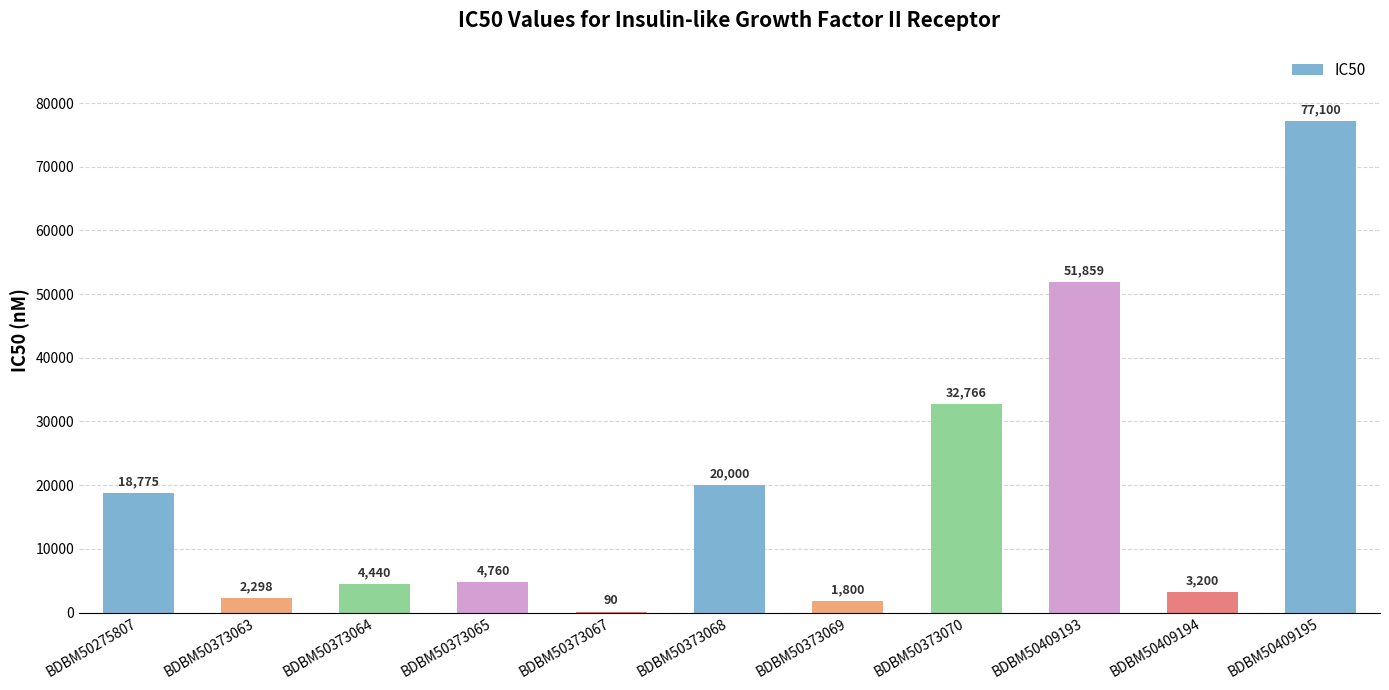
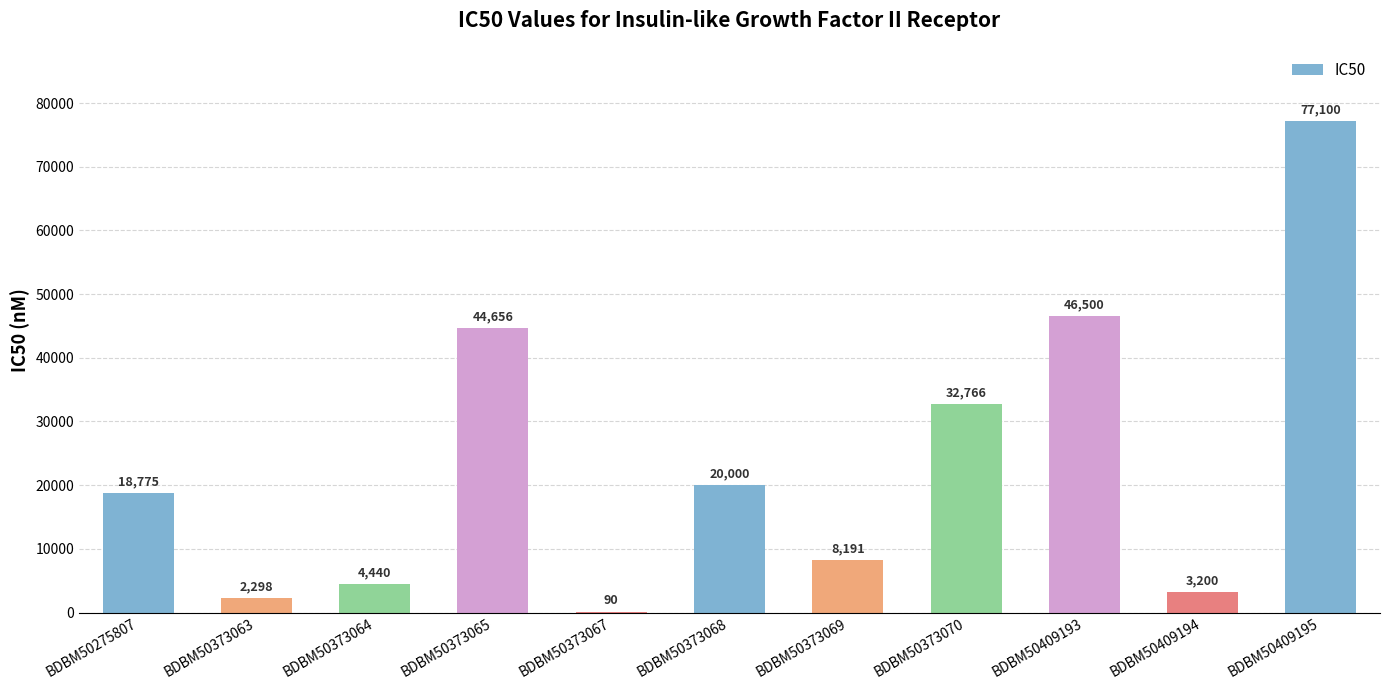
  {
    "BDBM50275807": "18,775",
    "BDBM50373063": "2,298",
    "BDBM50373064": "4,440",
-   "BDBM50373065": "4,760",
+   "BDBM50373065": "44,656",
    "BDBM50373067": "90",
    "BDBM50373068": "20,000",
-   "BDBM50373069": "1,800",
+   "BDBM50373069": "8,191",
    "BDBM50373070": "32,766",
-   "BDBM50409193": "51,859",
+   "BDBM50409193": "46,500",
    "BDBM50409194": "3,200",
    "BDBM50409195": "77,100"
  }
